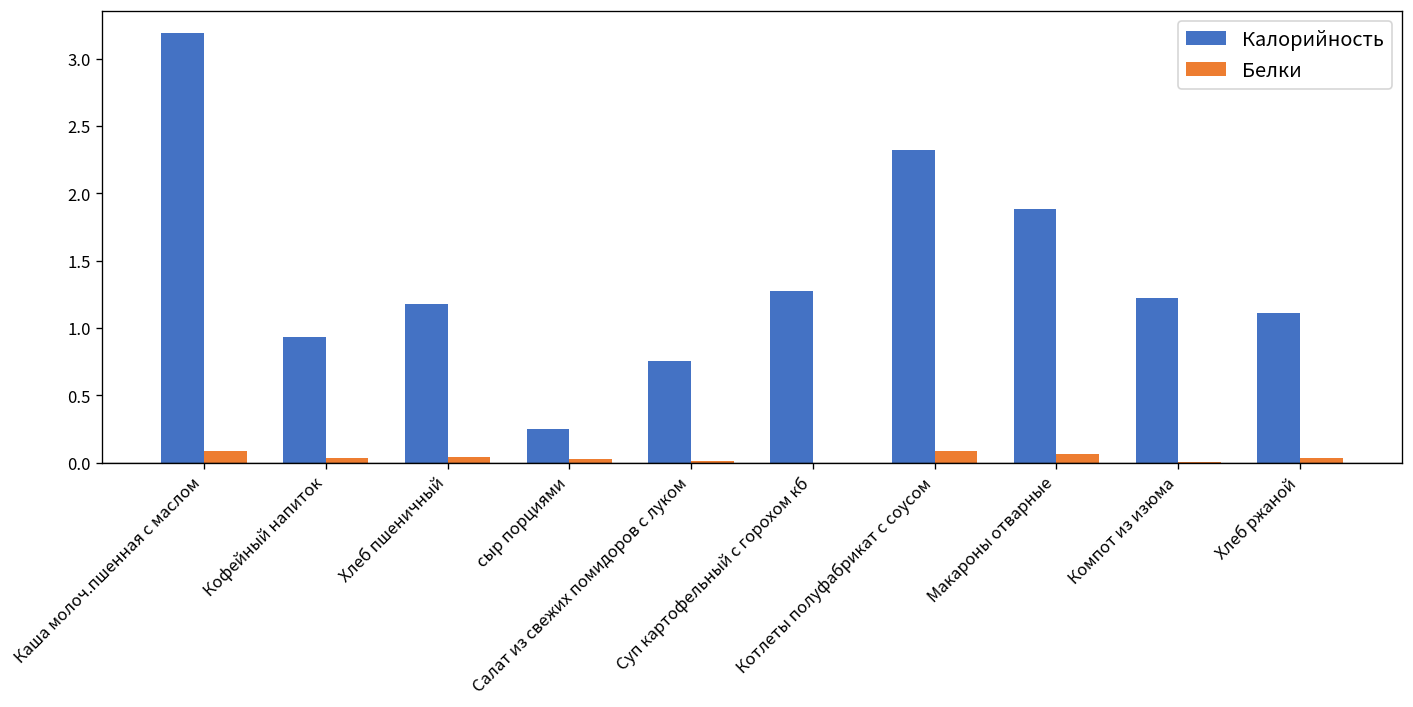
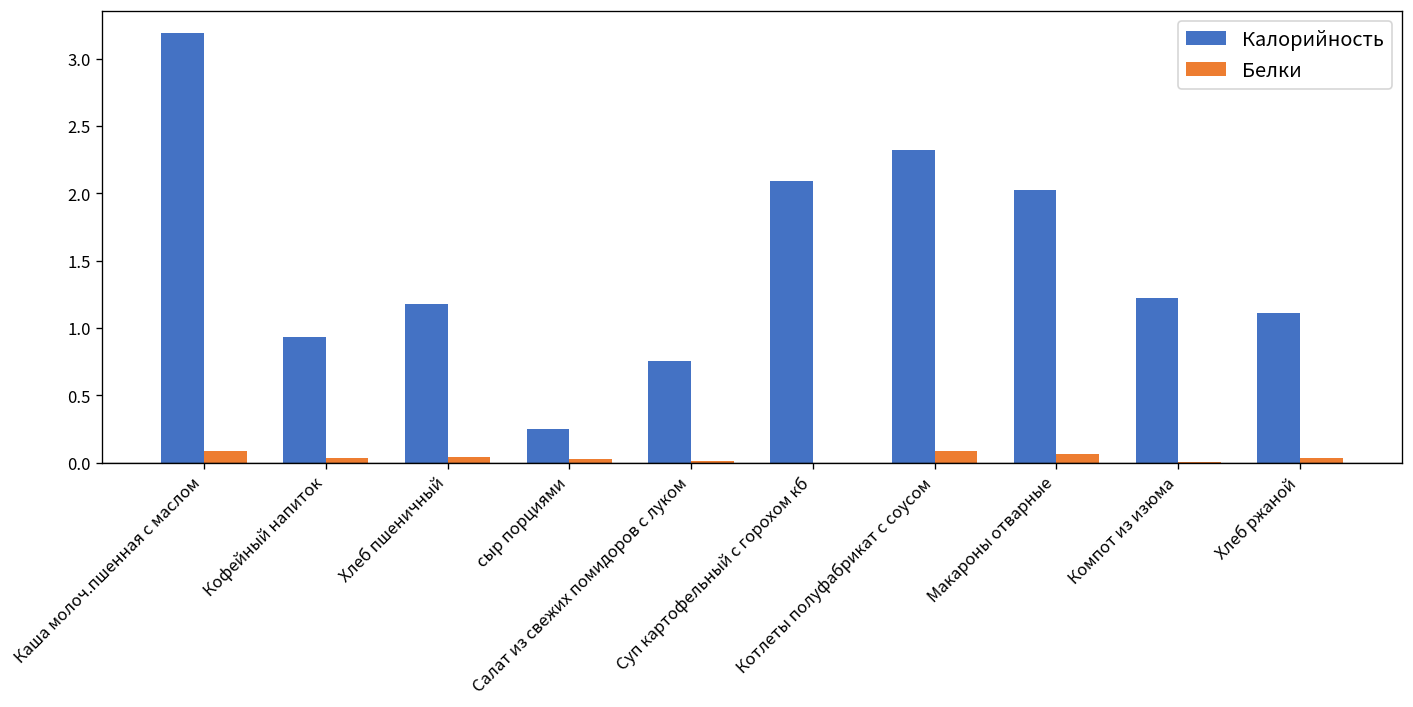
  {
    "Калорийность": {
      "Каша молоч.пшенная с маслом": 3.19,
      "Кофейный напиток": 0.94,
      "Хлеб пшеничный": 1.18,
      "сыр порциями": 0.25,
      "Салат из свежих помидоров с луком": 0.75,
-     "Суп картофельный с горохом кб": 1.27,
+     "Суп картофельный с горохом кб": 2.09,
      "Котлеты полуфабрикат с соусом": 2.32,
-     "Макароны отварные": 1.88,
+     "Макароны отварные": 2.02,
      "Компот из изюма": 1.22,
      "Хлеб ржаной": 1.11
    },
    "Белки": {
      "Каша молоч.пшенная с маслом": 0.09,
      "Кофейный напиток": 0.03,
      "Хлеб пшеничный": 0.04,
      "сыр порциями": 0.03,
      "Суп картофельный с горохом кб": 0.00,
      "Котлеты полуфабрикат с соусом": 0.08,
      "Макароны отварные": 0.07,
      "Хлеб ржаной": 0.03
    }
  }
